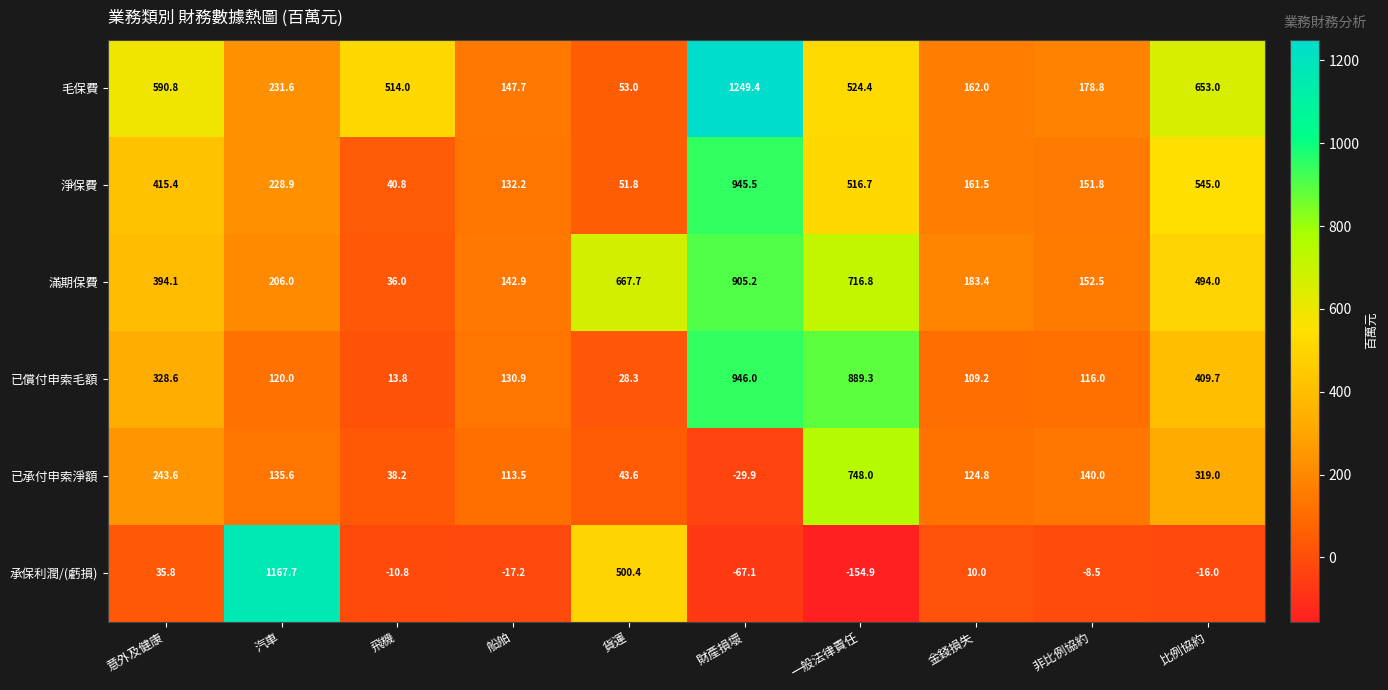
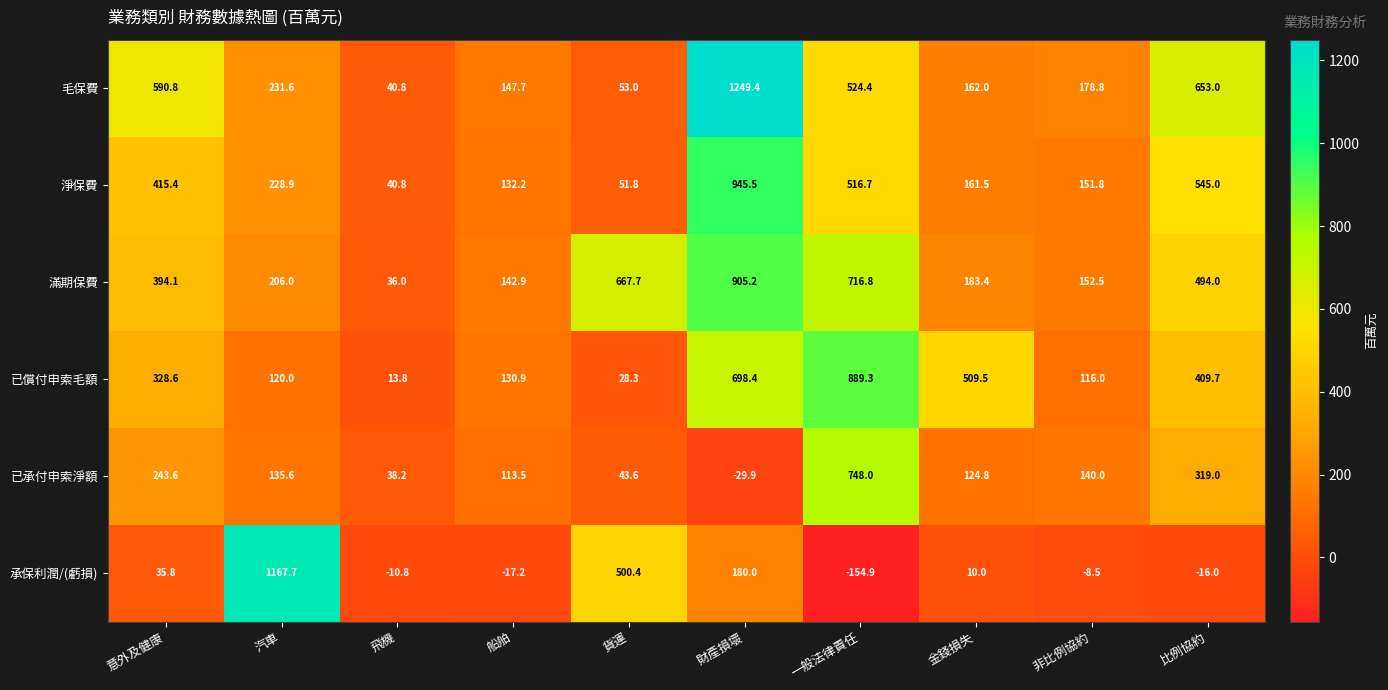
  {
    "毛保費": {
      "意外及健康": 590.8,
      "汽車": 231.6,
-     "飛機": 514.0,
+     "飛機": 40.8,
      "船舶": 147.7,
      "貨運": 53.0,
      "財產損壞": 1249.4,
      "一般法律責任": 524.4,
      "金錢損失": 162.0,
      "非比例協約": 178.8,
      "比例協約": 653.0
    },
    "淨保費": {
      "意外及健康": 415.4,
      "汽車": 228.9,
      "飛機": 40.8,
      "船舶": 132.2,
      "貨運": 51.8,
      "財產損壞": 945.5,
      "一般法律責任": 516.7,
      "金錢損失": 161.5,
      "非比例協約": 151.8,
      "比例協約": 545.0
    },
    "滿期保費": {
      "意外及健康": 394.1,
      "汽車": 206.0,
      "飛機": 36.0,
      "船舶": 142.9,
      "貨運": 667.7,
      "財產損壞": 905.2,
      "一般法律責任": 716.8,
      "金錢損失": 183.4,
      "非比例協約": 152.5,
      "比例協約": 494.0
    },
    "已償付申索毛額": {
      "意外及健康": 328.6,
      "汽車": 120.0,
      "飛機": 13.8,
      "船舶": 130.9,
      "貨運": 28.3,
-     "財產損壞": 946.0,
+     "財產損壞": 698.4,
      "一般法律責任": 889.3,
-     "金錢損失": 109.2,
+     "金錢損失": 509.5,
      "非比例協約": 116.0,
      "比例協約": 409.7
    },
    "已承付申索淨額": {
      "意外及健康": 243.6,
      "汽車": 135.6,
      "飛機": 38.2,
      "船舶": 113.5,
      "貨運": 43.6,
      "財產損壞": -29.9,
      "一般法律責任": 748.0,
      "金錢損失": 124.8,
      "非比例協約": 140.0,
      "比例協約": 319.0
    },
    "承保利潤/(虧損)": {
      "意外及健康": 35.8,
      "汽車": 1167.7,
      "飛機": -10.8,
      "船舶": -17.2,
      "貨運": 500.4,
-     "財產損壞": -67.1,
+     "財產損壞": 180.0,
      "一般法律責任": -154.9,
      "金錢損失": 10.0,
      "非比例協約": -8.5,
      "比例協約": -16.0
    }
  }
